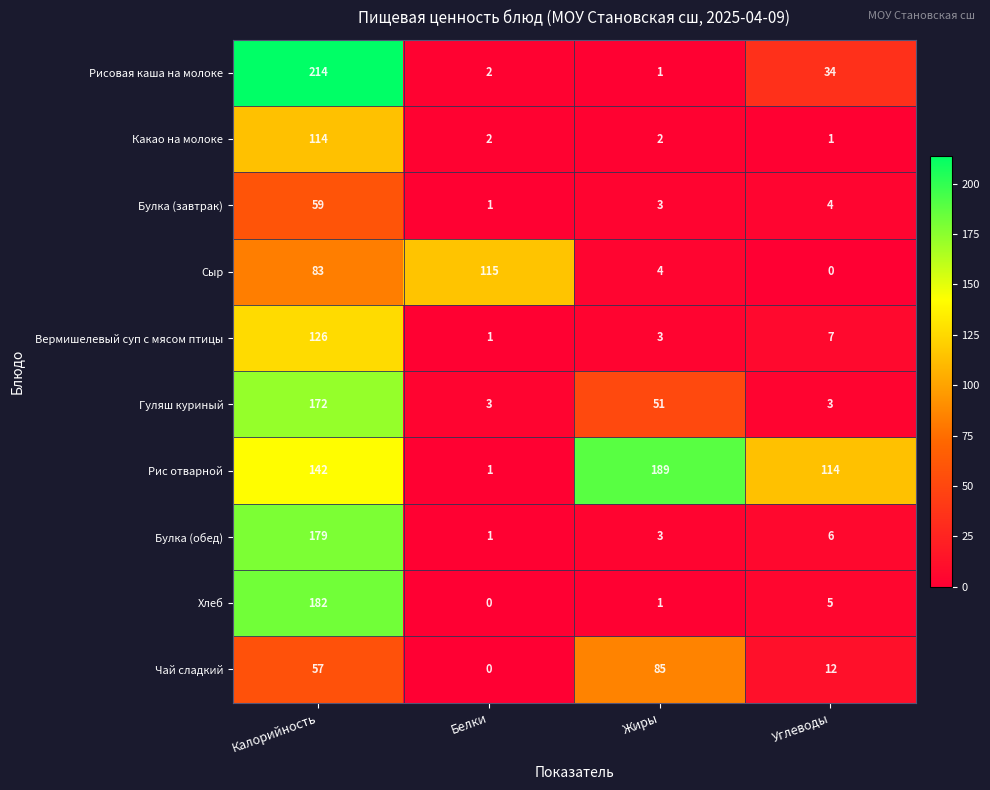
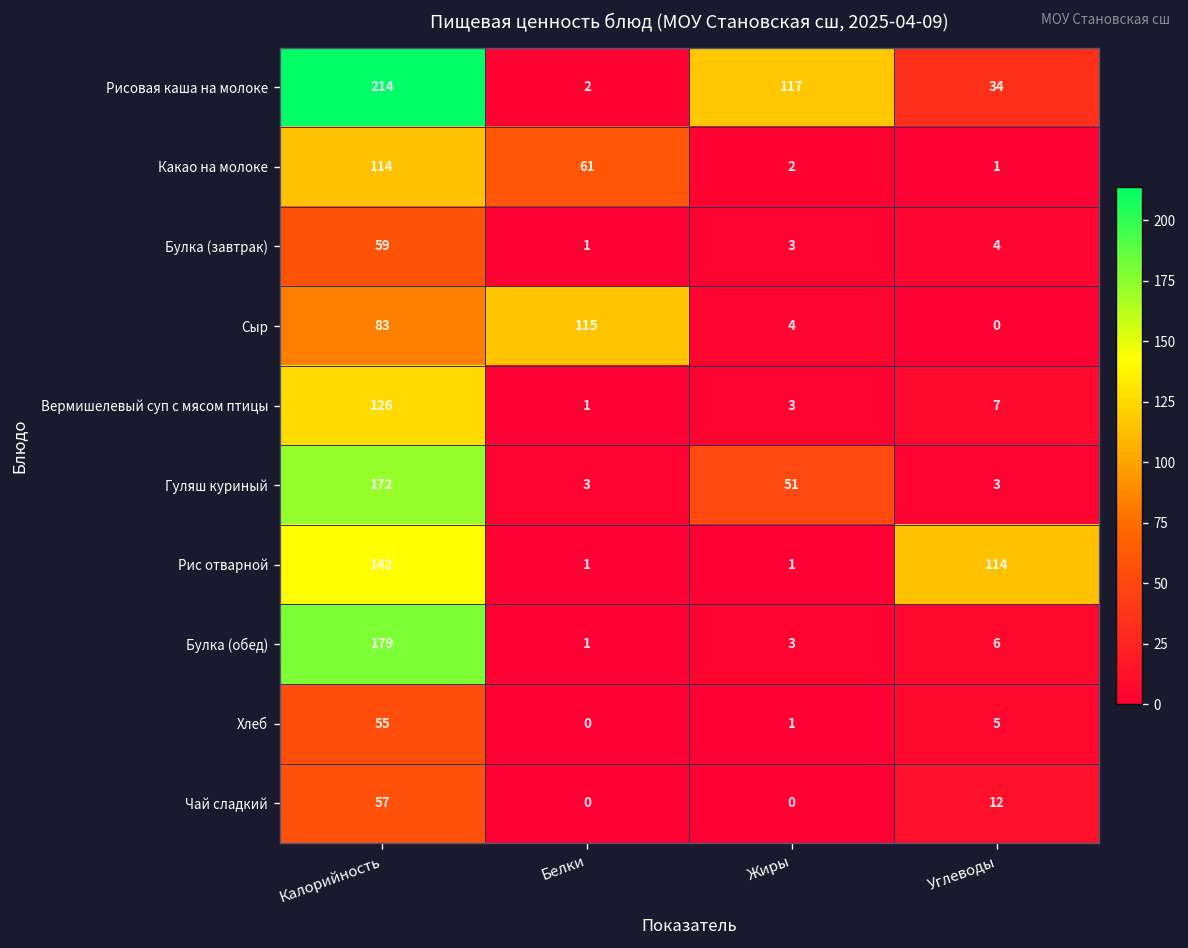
  {
    "Рисовая каша на молоке": {
      "Калорийность": 214,
      "Белки": 2,
-     "Жиры": 1,
+     "Жиры": 117,
      "Углеводы": 34
    },
    "Какао на молоке": {
      "Калорийность": 114,
-     "Белки": 2,
+     "Белки": 61,
      "Жиры": 2,
      "Углеводы": 1
    },
    "Булка (завтрак)": {
      "Калорийность": 59,
      "Белки": 1,
      "Жиры": 3,
      "Углеводы": 4
    },
    "Сыр": {
      "Калорийность": 83,
      "Белки": 115,
      "Жиры": 4,
      "Углеводы": 0
    },
    "Вермишелевый суп с мясом птицы": {
      "Калорийность": 126,
      "Белки": 1,
      "Жиры": 3,
      "Углеводы": 7
    },
    "Гуляш куриный": {
      "Калорийность": 172,
      "Белки": 3,
      "Жиры": 51,
      "Углеводы": 3
    },
    "Рис отварной": {
      "Калорийность": 142,
      "Белки": 1,
-     "Жиры": 189,
+     "Жиры": 1,
      "Углеводы": 114
    },
    "Булка (обед)": {
      "Калорийность": 179,
      "Белки": 1,
      "Жиры": 3,
      "Углеводы": 6
    },
    "Хлеб": {
-     "Калорийность": 182,
+     "Калорийность": 55,
      "Белки": 0,
      "Жиры": 1,
      "Углеводы": 5
    },
    "Чай сладкий": {
      "Калорийность": 57,
      "Белки": 0,
-     "Жиры": 85,
+     "Жиры": 0,
      "Углеводы": 12
    }
  }
